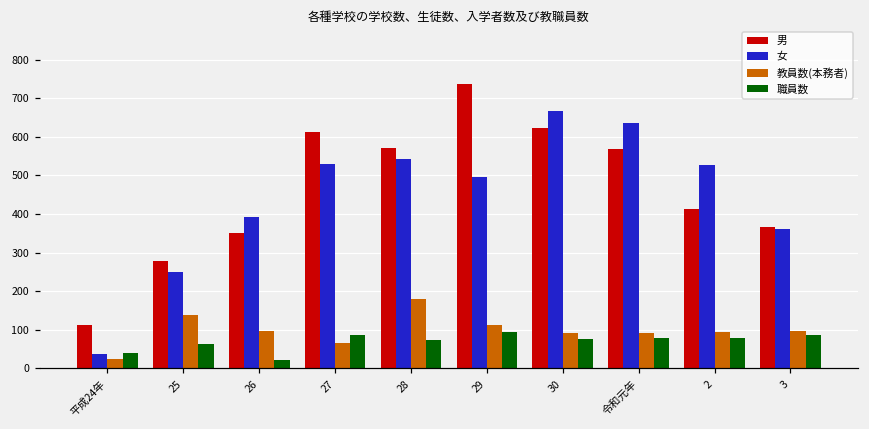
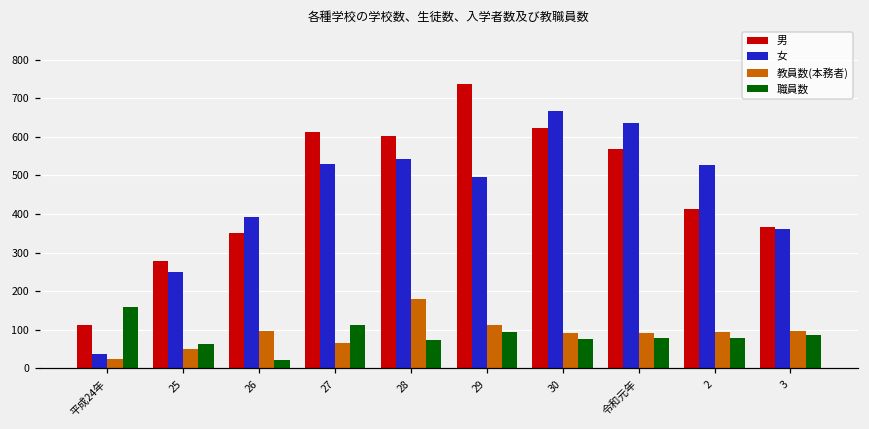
  {
    "男": {
      "平成24年": 110,
      "25": 280,
      "26": 350,
      "27": 610,
-     "28": 570,
+     "28": 600,
      "29": 740,
      "30": 620,
      "令和元年": 570,
      "2": 410,
      "3": 370
    },
    "女": {
      "平成24年": 40,
      "25": 250,
      "26": 390,
      "27": 530,
      "28": 540,
      "29": 500,
      "30": 670,
      "令和元年": 640,
      "2": 530,
      "3": 360
    },
    "教員数(本務者)": {
      "平成24年": 20,
-     "25": 140,
+     "25": 50,
      "26": 100,
      "27": 70,
      "28": 180,
      "29": 110,
      "30": 90,
      "令和元年": 90,
      "2": 100,
      "3": 100
    },
    "職員数": {
-     "平成24年": 40,
+     "平成24年": 160,
      "25": 60,
      "26": 20,
-     "27": 90,
+     "27": 110,
      "28": 70,
      "29": 90,
      "30": 80,
      "令和元年": 80,
      "2": 80,
      "3": 90
    }
  }
